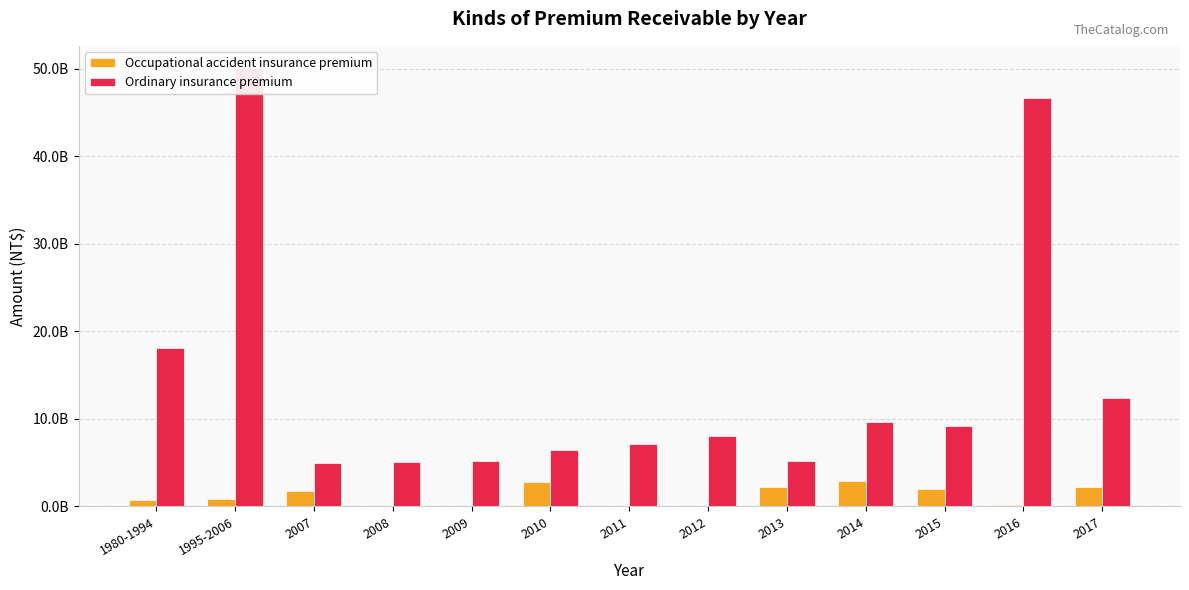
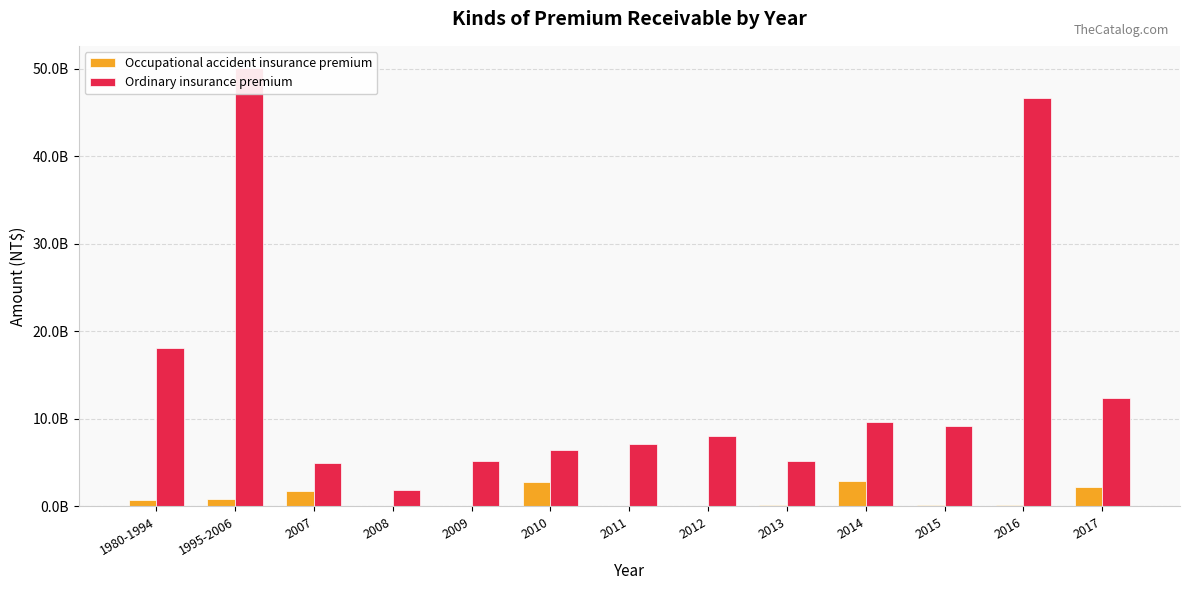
  {
    "Occupational accident insurance premium": {
      "1980-1994": 1000000000,
      "1995-2006": 1000000000,
      "2007": 2000000000,
      "2010": 3000000000,
-     "2013": 2000000000,
+     "2013": 0,
      "2014": 3000000000,
-     "2015": 2000000000,
+     "2015": 0,
      "2017": 2000000000
    },
    "Ordinary insurance premium": {
      "1980-1994": 18000000000,
      "2007": 5000000000,
-     "2008": 5000000000,
+     "2008": 2000000000,
      "2009": 5000000000,
      "2010": 6000000000,
      "2011": 7000000000,
      "2012": 8000000000,
      "2013": 5000000000,
      "2014": 10000000000,
      "2015": 9000000000,
      "2016": 47000000000,
      "2017": 12000000000
    }
  }
